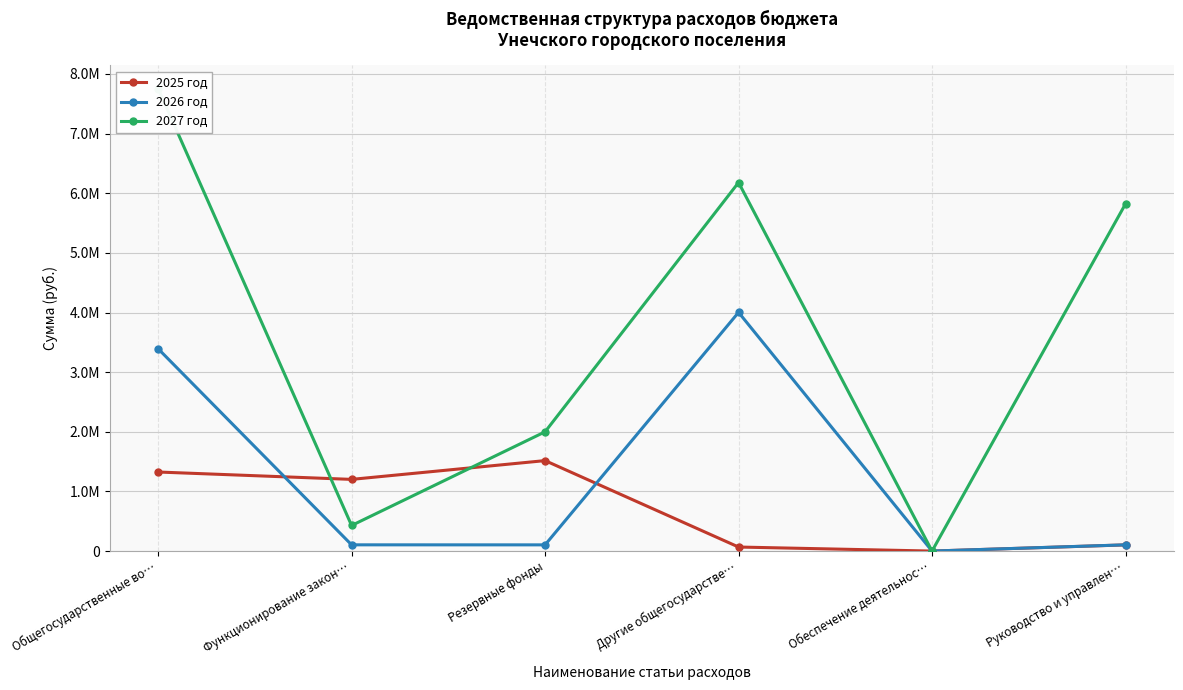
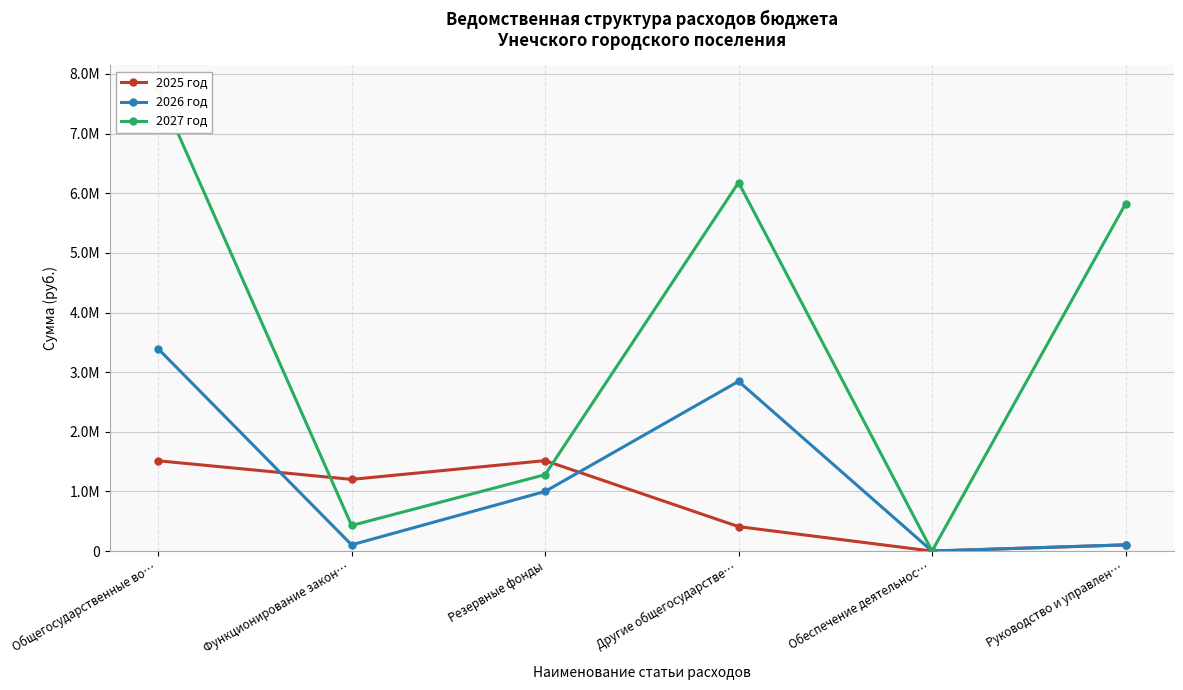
  {
    "2025 год": {
-     "Общегосударственные во…": 1300000,
+     "Общегосударственные во…": 1500000,
      "Функционирование закон…": 1200000,
      "Резервные фонды": 1500000,
-     "Другие общегосударстве…": 100000
+     "Другие общегосударстве…": 400000
    },
    "2026 год": {
      "Общегосударственные во…": 3400000,
      "Функционирование закон…": 100000,
-     "Резервные фонды": 100000,
-     "Другие общегосударстве…": 4000000
+     "Резервные фонды": 1000000,
+     "Другие общегосударстве…": 2800000
    },
    "2027 год": {
      "Функционирование закон…": 400000,
-     "Резервные фонды": 2000000,
+     "Резервные фонды": 1300000,
      "Другие общегосударстве…": 6200000,
      "Руководство и управлен…": 5800000
    }
  }
